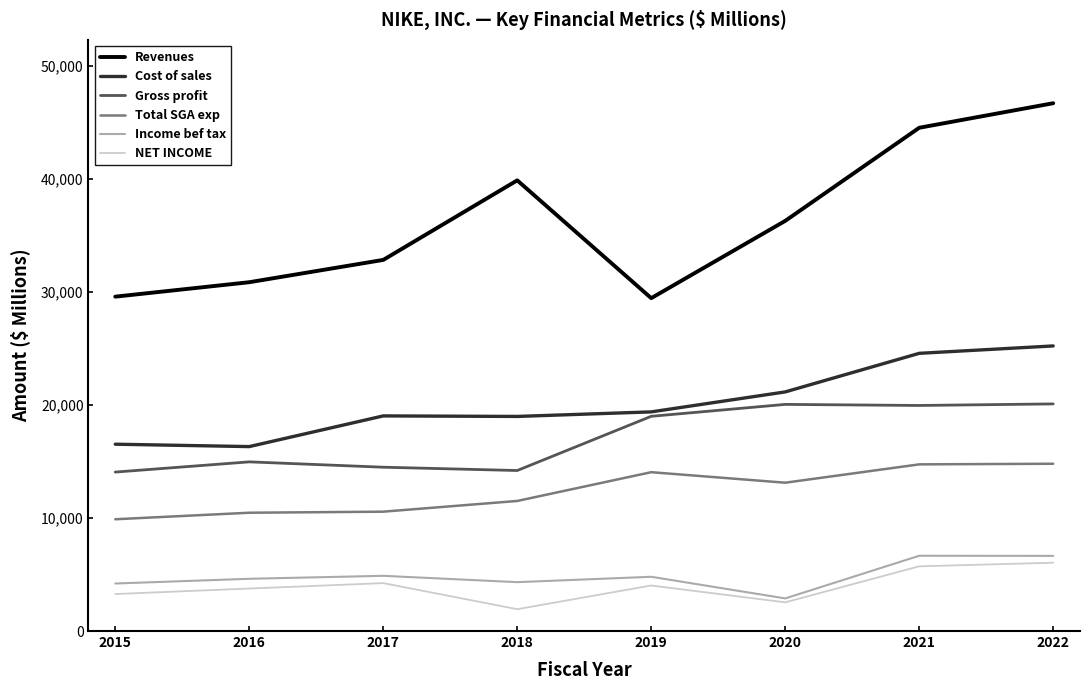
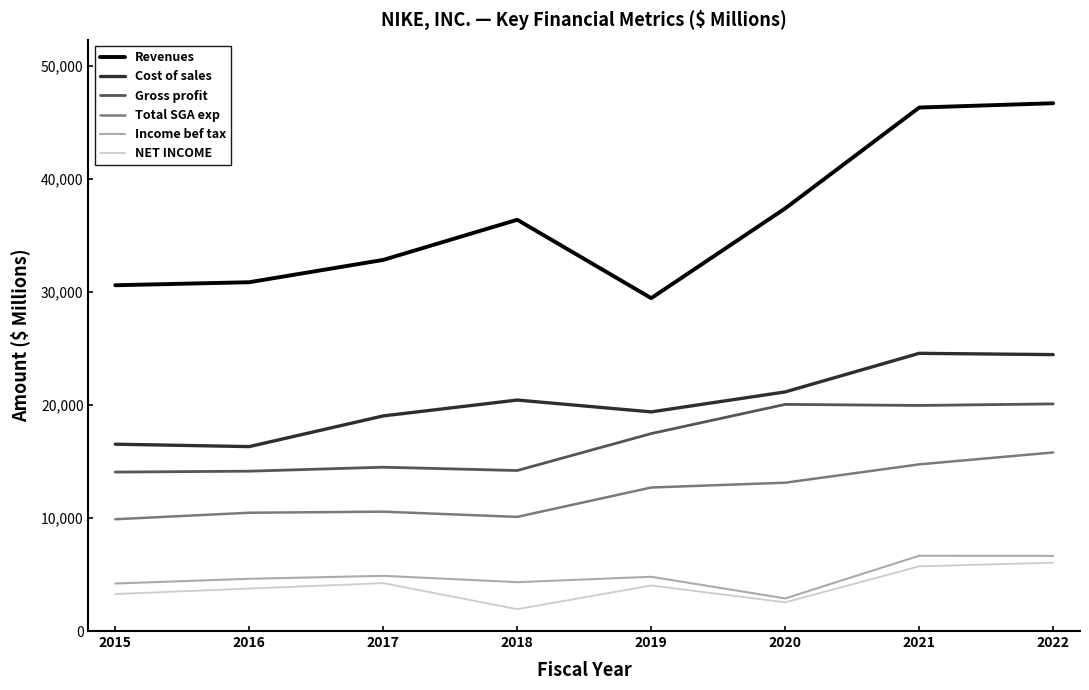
  {
    "Revenues": {
-     "2015": "29,600",
+     "2015": "30,600",
      "2016": "30,900",
      "2017": "32,800",
-     "2018": "39,900",
+     "2018": "36,400",
      "2019": "29,500",
-     "2020": "36,300",
-     "2021": "44,500",
+     "2020": "37,400",
+     "2021": "46,300",
      "2022": "46,700"
    },
    "Cost of sales": {
      "2015": "16,500",
      "2016": "16,300",
      "2017": "19,000",
-     "2018": "19,000",
+     "2018": "20,400",
      "2019": "19,400",
      "2020": "21,200",
      "2021": "24,600",
-     "2022": "25,200"
+     "2022": "24,500"
    },
    "Gross profit": {
      "2015": "14,100",
-     "2016": "15,000",
+     "2016": "14,100",
      "2017": "14,500",
      "2018": "14,200",
-     "2019": "19,000",
+     "2019": "17,500",
      "2020": "20,100",
      "2021": "20,000",
      "2022": "20,100"
    },
    "Total SGA exp": {
      "2015": "9,900",
      "2016": "10,500",
      "2017": "10,600",
-     "2018": "11,500",
-     "2019": "14,100",
+     "2018": "10,100",
+     "2019": "12,700",
      "2020": "13,100",
      "2021": "14,800",
-     "2022": "14,800"
+     "2022": "15,800"
    }
  }
